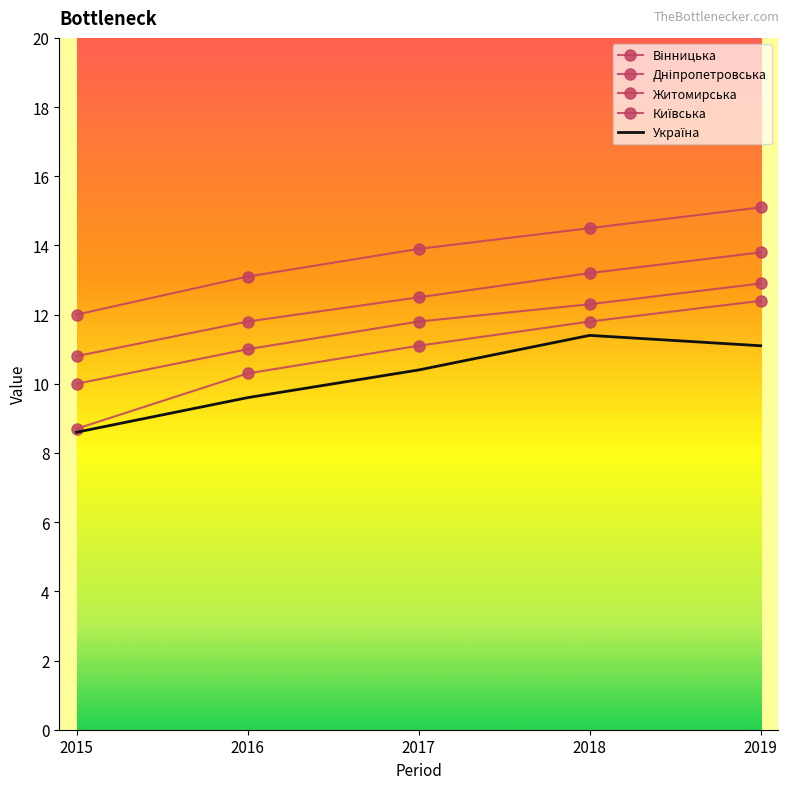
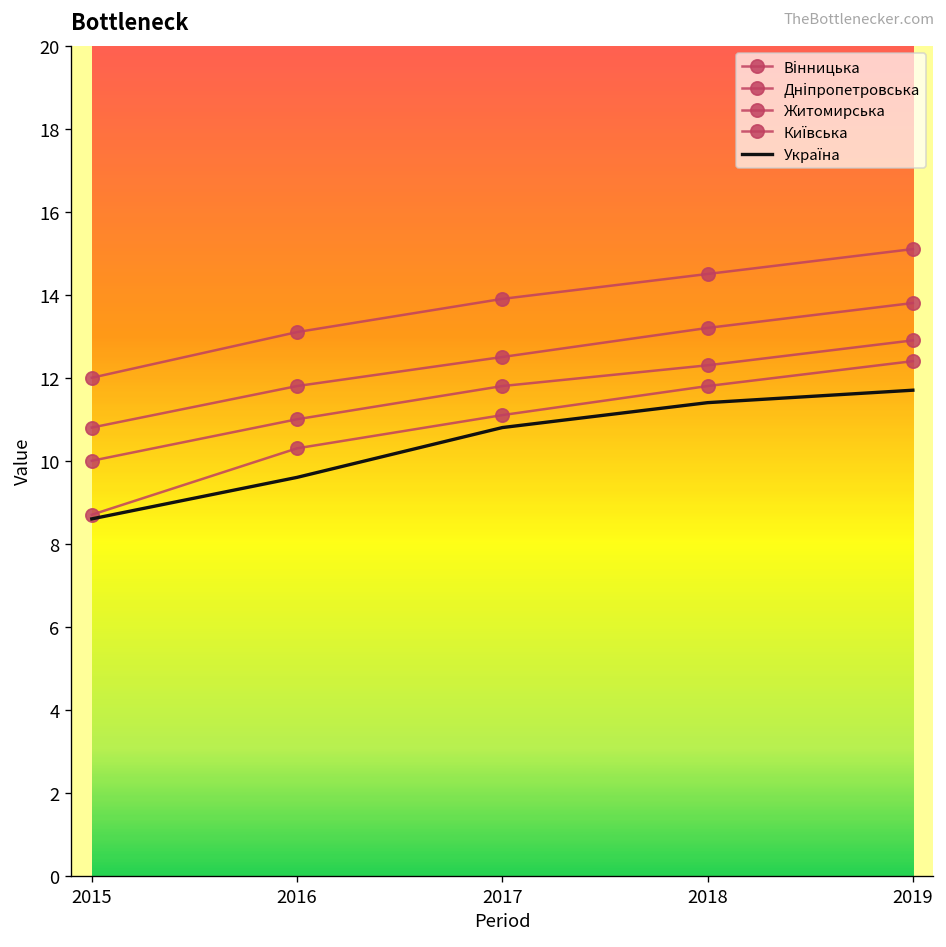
  {
    "Україна": {
      "2015": 8.6,
      "2016": 9.6,
-     "2017": 10.4,
+     "2017": 10.8,
      "2018": 11.4,
-     "2019": 11.1
+     "2019": 11.7
    }
  }
